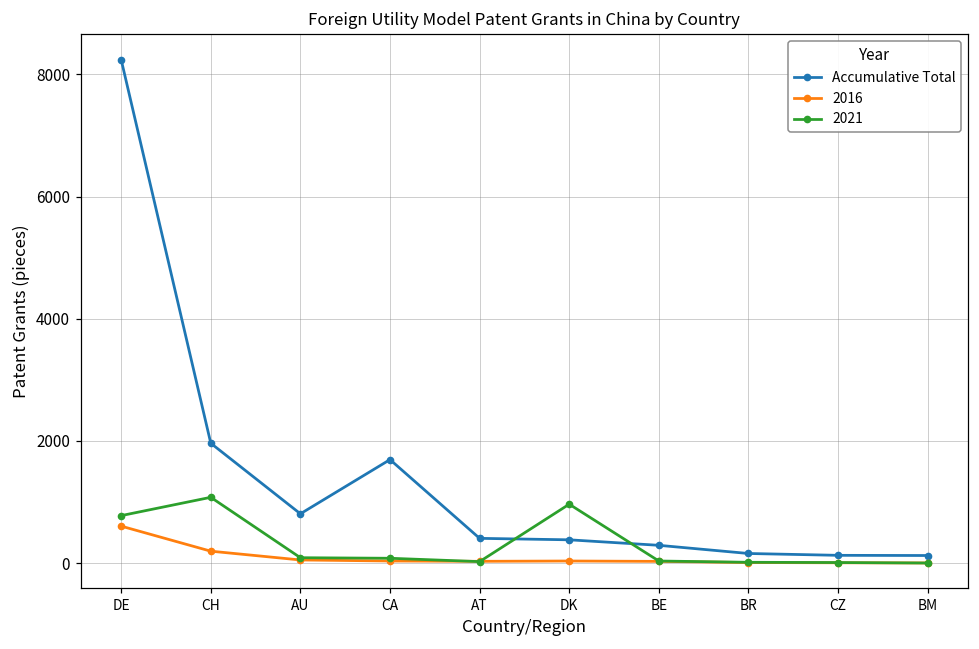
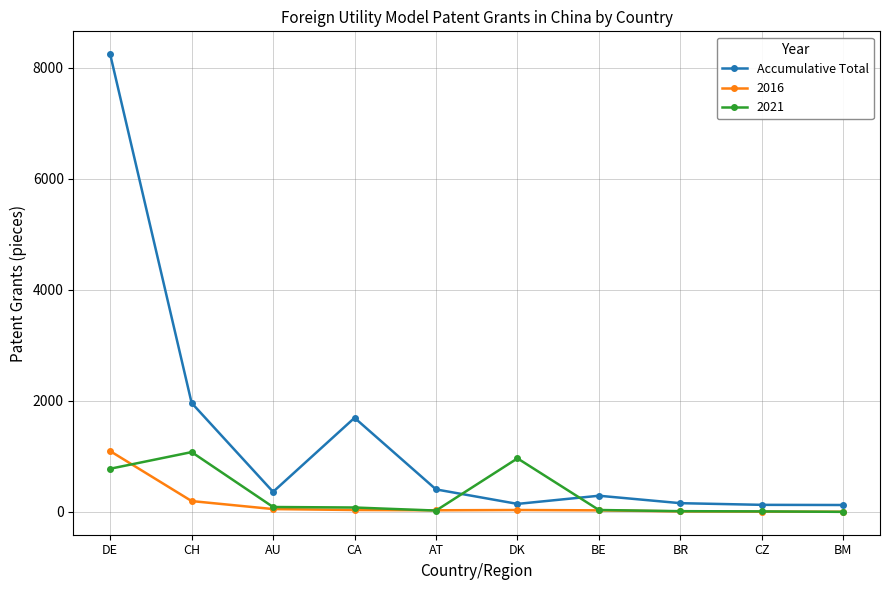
  {
    "Accumulative Total": {
      "DE": 8200,
      "CH": 2000,
-     "AU": 800,
+     "AU": 400,
      "CA": 1700,
      "AT": 400,
-     "DK": 400,
+     "DK": 100,
      "BE": 300,
      "BR": 200,
      "CZ": 100,
      "BM": 100
    },
    "2016": {
-     "DE": 600,
+     "DE": 1100,
      "CH": 200,
      "DK": 0
    },
    "2021": {
      "DE": 800,
      "CH": 1100,
      "DK": 1000
    }
  }
